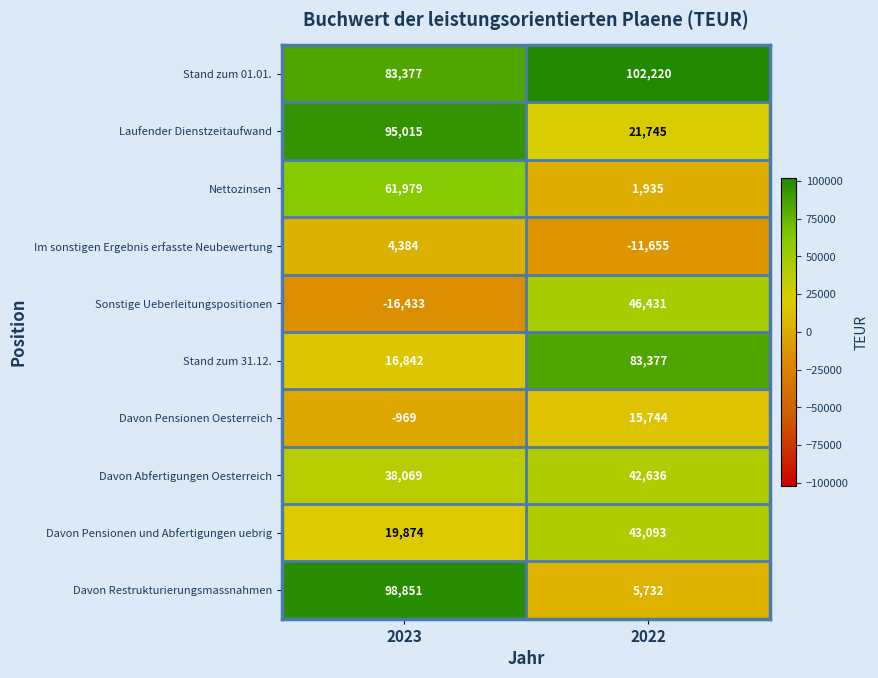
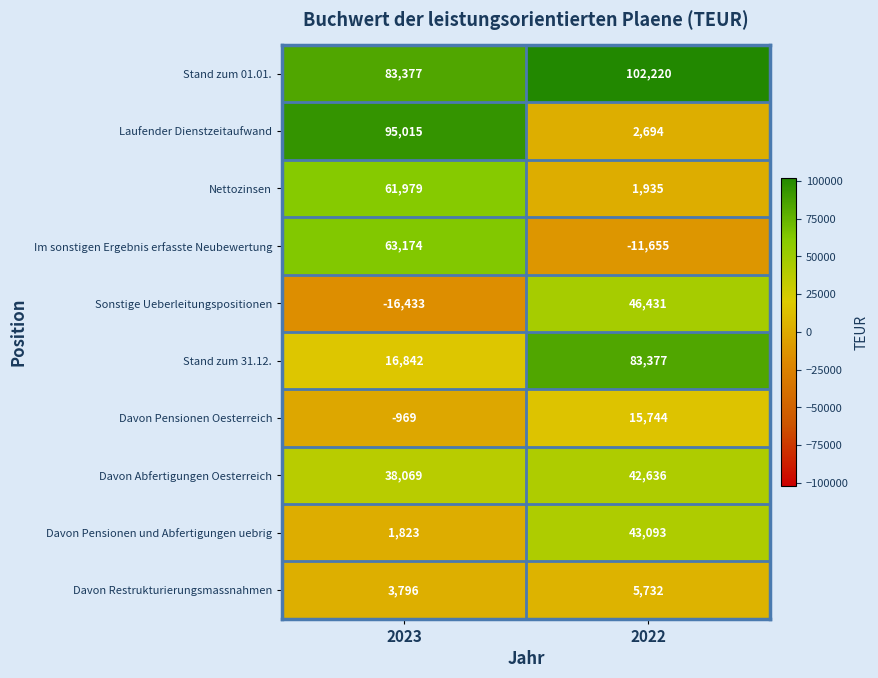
  {
    "Stand zum 01.01.": {
      "2023": "83,377",
      "2022": "102,220"
    },
    "Laufender Dienstzeitaufwand": {
      "2023": "95,015",
-     "2022": "21,745"
+     "2022": "2,694"
    },
    "Nettozinsen": {
      "2023": "61,979",
      "2022": "1,935"
    },
    "Im sonstigen Ergebnis erfasste Neubewertung": {
-     "2023": "4,384",
+     "2023": "63,174",
      "2022": "-11,655"
    },
    "Sonstige Ueberleitungspositionen": {
      "2023": "-16,433",
      "2022": "46,431"
    },
    "Stand zum 31.12.": {
      "2023": "16,842",
      "2022": "83,377"
    },
    "Davon Pensionen Oesterreich": {
      "2023": "-969",
      "2022": "15,744"
    },
    "Davon Abfertigungen Oesterreich": {
      "2023": "38,069",
      "2022": "42,636"
    },
    "Davon Pensionen und Abfertigungen uebrig": {
-     "2023": "19,874",
+     "2023": "1,823",
      "2022": "43,093"
    },
    "Davon Restrukturierungsmassnahmen": {
-     "2023": "98,851",
+     "2023": "3,796",
      "2022": "5,732"
    }
  }
